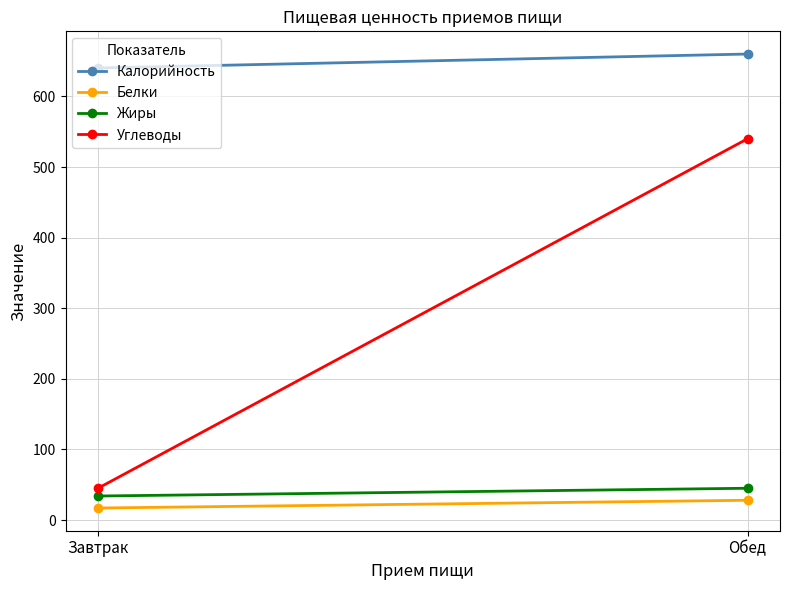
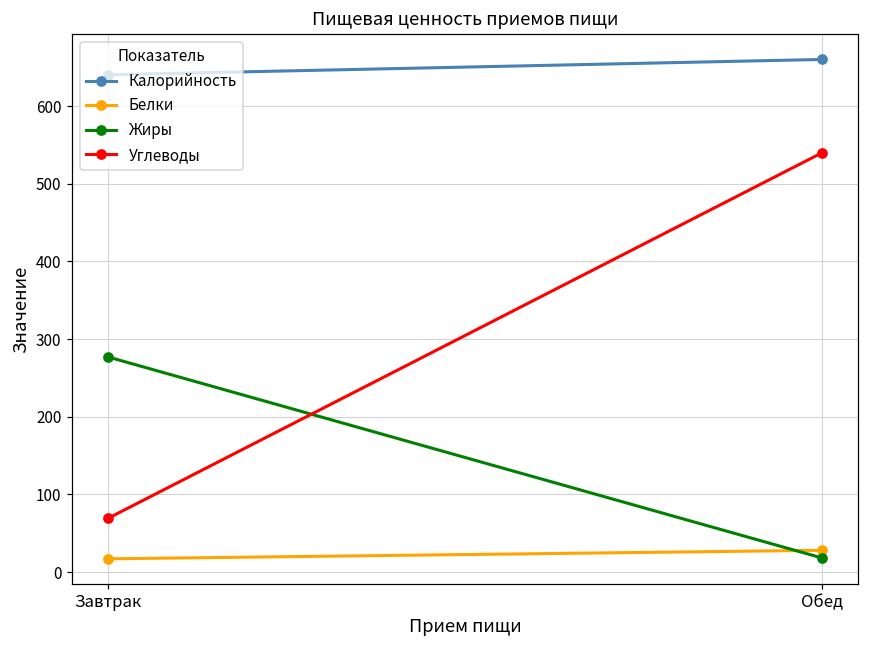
  {
    "Калорийность": {
      "Обед": 660
    },
    "Белки": {
      "Завтрак": 20,
      "Обед": 30
    },
    "Жиры": {
-     "Завтрак": 30,
-     "Обед": 50
+     "Завтрак": 280,
+     "Обед": 20
    },
    "Углеводы": {
-     "Завтрак": 50,
+     "Завтрак": 70,
      "Обед": 540
    }
  }
